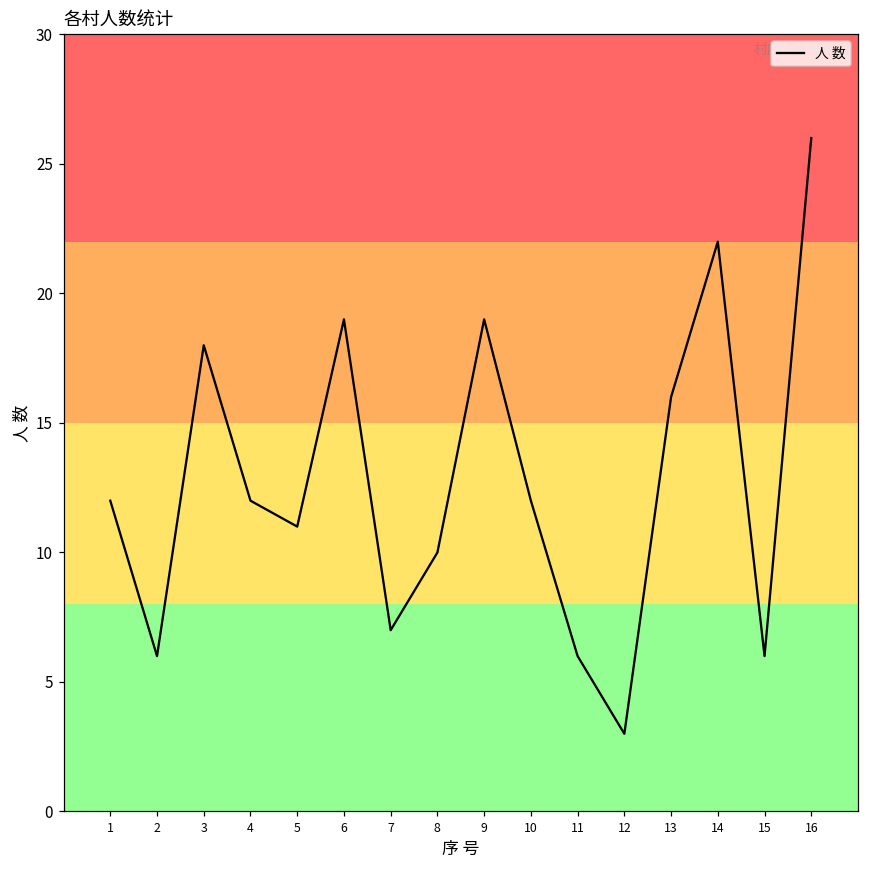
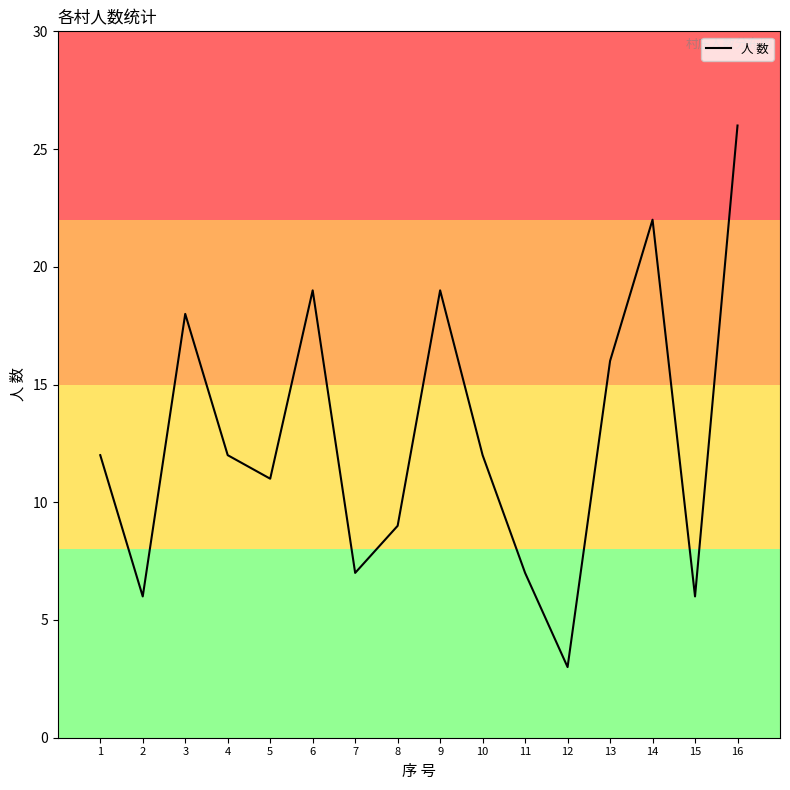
  {
    "1": 12,
    "2": 6,
    "3": 18,
    "4": 12,
    "5": 11,
    "6": 19,
    "7": 7,
-   "8": 10,
+   "8": 9,
    "9": 19,
    "10": 12,
-   "11": 6,
+   "11": 7,
    "12": 3,
    "13": 16,
    "14": 22,
    "15": 6,
    "16": 26
  }
